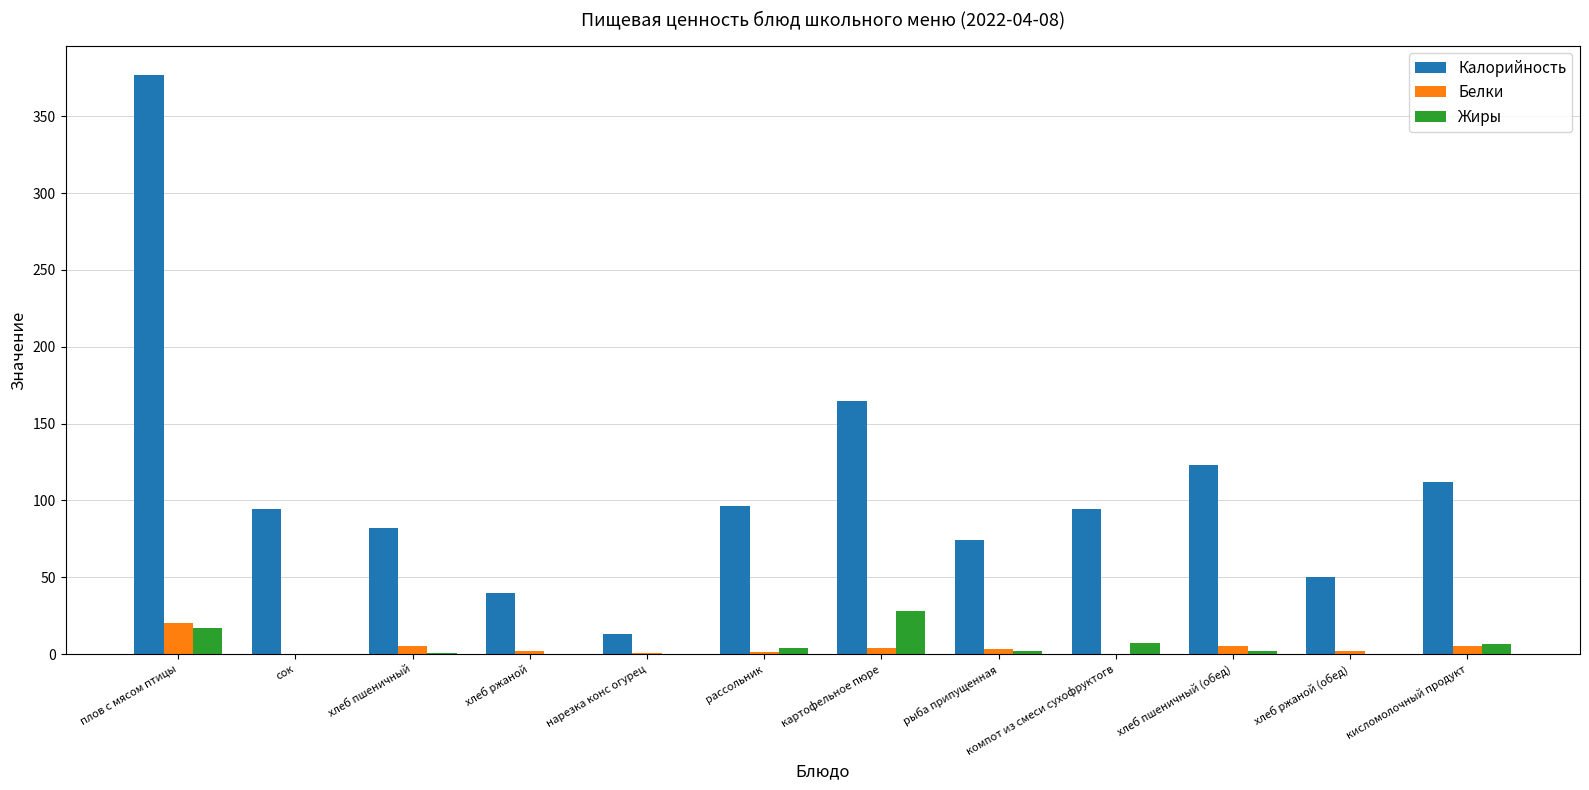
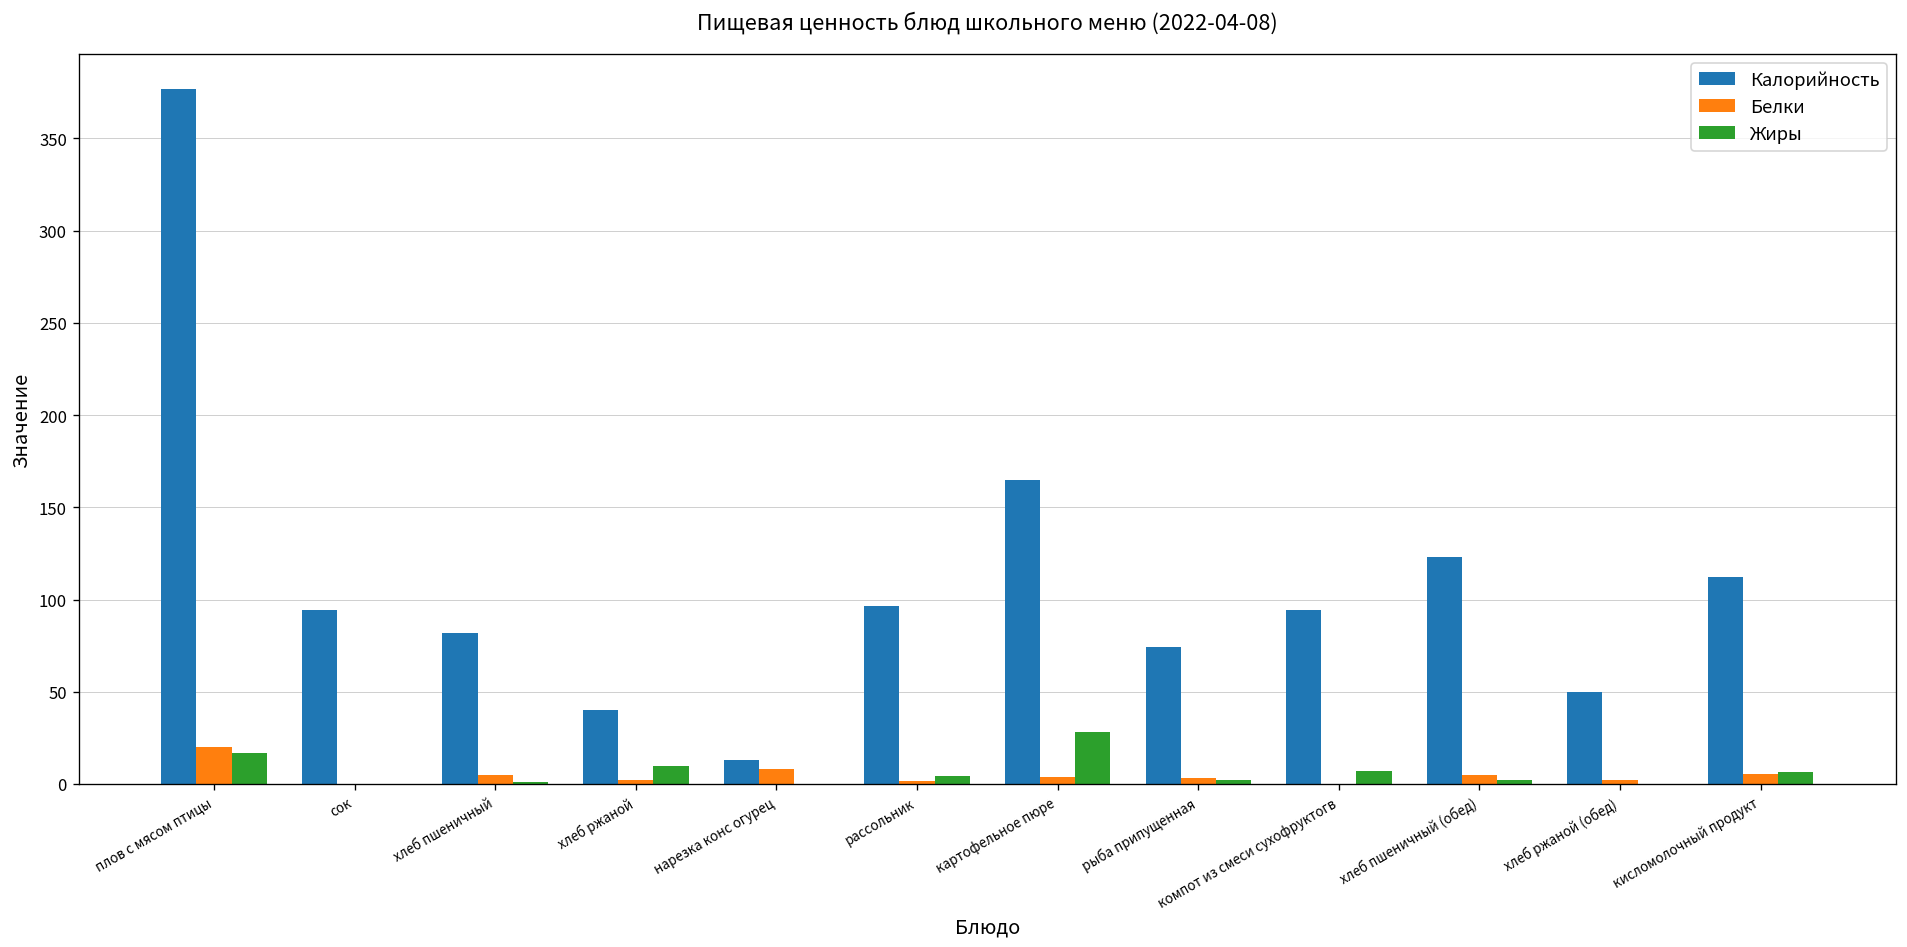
  {
    "Калорийность": {
      "плов с мясом птицы": 377,
      "сок": 94,
      "хлеб пшеничный": 82,
      "хлеб ржаной": 40,
      "нарезка конс огурец": 13,
      "рассольник": 97,
      "картофельное пюре": 165,
      "рыба припущенная": 74,
      "компот из смеси сухофруктогв": 94,
      "хлеб пшеничный (обед)": 123,
      "хлеб ржаной (обед)": 50,
      "кисломолочный продукт": 112
    },
    "Белки": {
      "плов с мясом птицы": 20,
      "хлеб пшеничный": 5,
      "хлеб ржаной": 2,
-     "нарезка конс огурец": 1,
+     "нарезка конс огурец": 8,
      "рассольник": 2,
      "картофельное пюре": 4,
      "рыба припущенная": 3,
      "хлеб пшеничный (обед)": 5,
      "хлеб ржаной (обед)": 2,
      "кисломолочный продукт": 6
    },
    "Жиры": {
      "плов с мясом птицы": 17,
      "сок": 0,
-     "хлеб ржаной": 0,
+     "хлеб ржаной": 10,
      "рассольник": 4,
      "картофельное пюре": 28,
      "рыба припущенная": 2,
      "компот из смеси сухофруктогв": 7,
      "хлеб пшеничный (обед)": 2,
      "хлеб ржаной (обед)": 0,
      "кисломолочный продукт": 6
    }
  }
